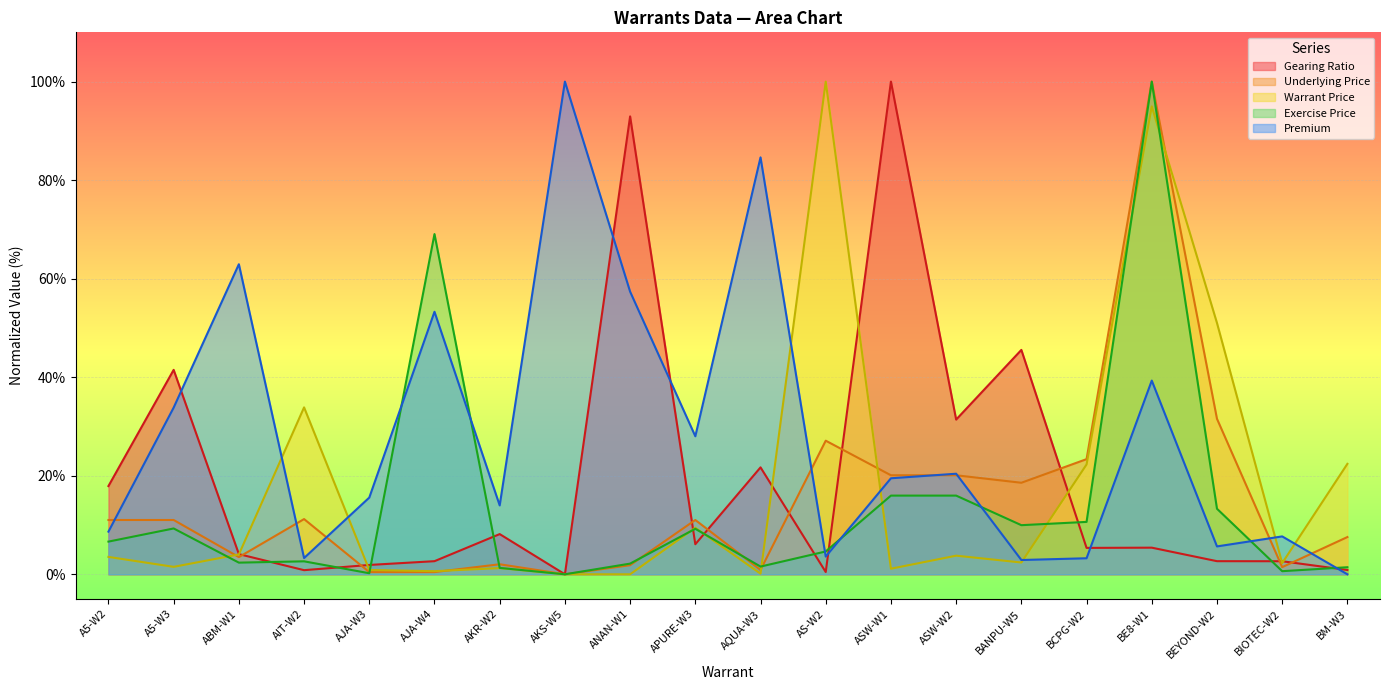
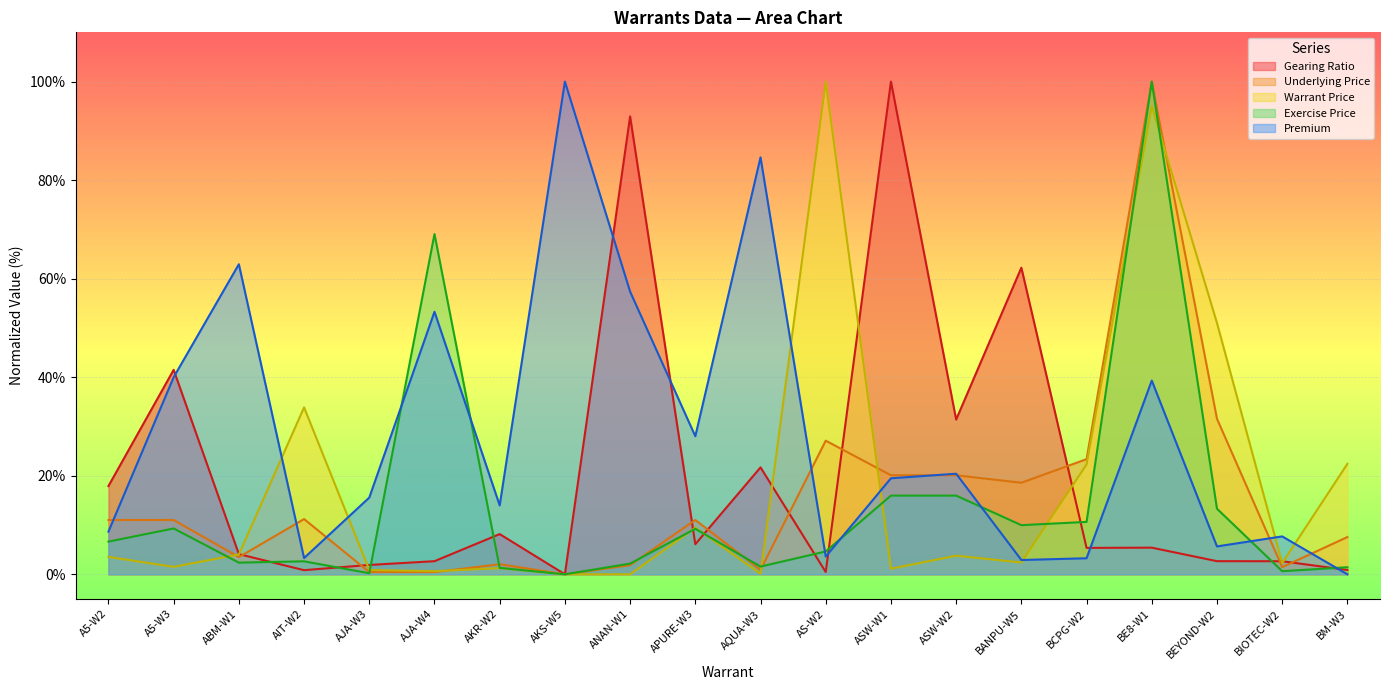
  {
    "Gearing Ratio": {
      "A5-W2": "18%",
      "A5-W3": "41%",
      "AIT-W2": "1%",
      "AJA-W3": "2%",
      "AJA-W4": "3%",
      "AKR-W2": "8%",
      "ANAN-W1": "93%",
      "APURE-W3": "6%",
      "AQUA-W3": "22%",
      "AS-W2": "0%",
      "ASW-W1": "100%",
      "ASW-W2": "31%",
-     "BANPU-W5": "46%",
+     "BANPU-W5": "62%",
      "BCPG-W2": "5%",
      "BE8-W1": "5%",
      "BEYOND-W2": "3%",
      "BM-W3": "1%"
    },
    "Exercise Price": {
      "A5-W2": "7%",
      "A5-W3": "9%",
      "ABM-W1": "2%",
      "AIT-W2": "3%",
      "AJA-W4": "69%",
      "AQUA-W3": "2%",
      "AS-W2": "5%",
      "ASW-W1": "16%",
      "ASW-W2": "16%",
      "BANPU-W5": "10%",
      "BCPG-W2": "11%",
      "BEYOND-W2": "13%",
      "BIOTEC-W2": "1%",
      "BM-W3": "1%"
    },
    "Premium": {
      "A5-W2": "9%",
-     "A5-W3": "34%",
+     "A5-W3": "40%",
      "ABM-W1": "63%",
      "AIT-W2": "3%",
      "AJA-W3": "16%",
      "AJA-W4": "53%",
      "AKR-W2": "14%",
      "AKS-W5": "100%",
      "ANAN-W1": "57%",
      "APURE-W3": "28%",
      "AQUA-W3": "85%",
      "AS-W2": "4%",
      "ASW-W1": "19%",
      "BCPG-W2": "3%",
      "BE8-W1": "39%",
      "BEYOND-W2": "6%",
      "BIOTEC-W2": "8%",
      "BM-W3": "0%"
    }
  }
